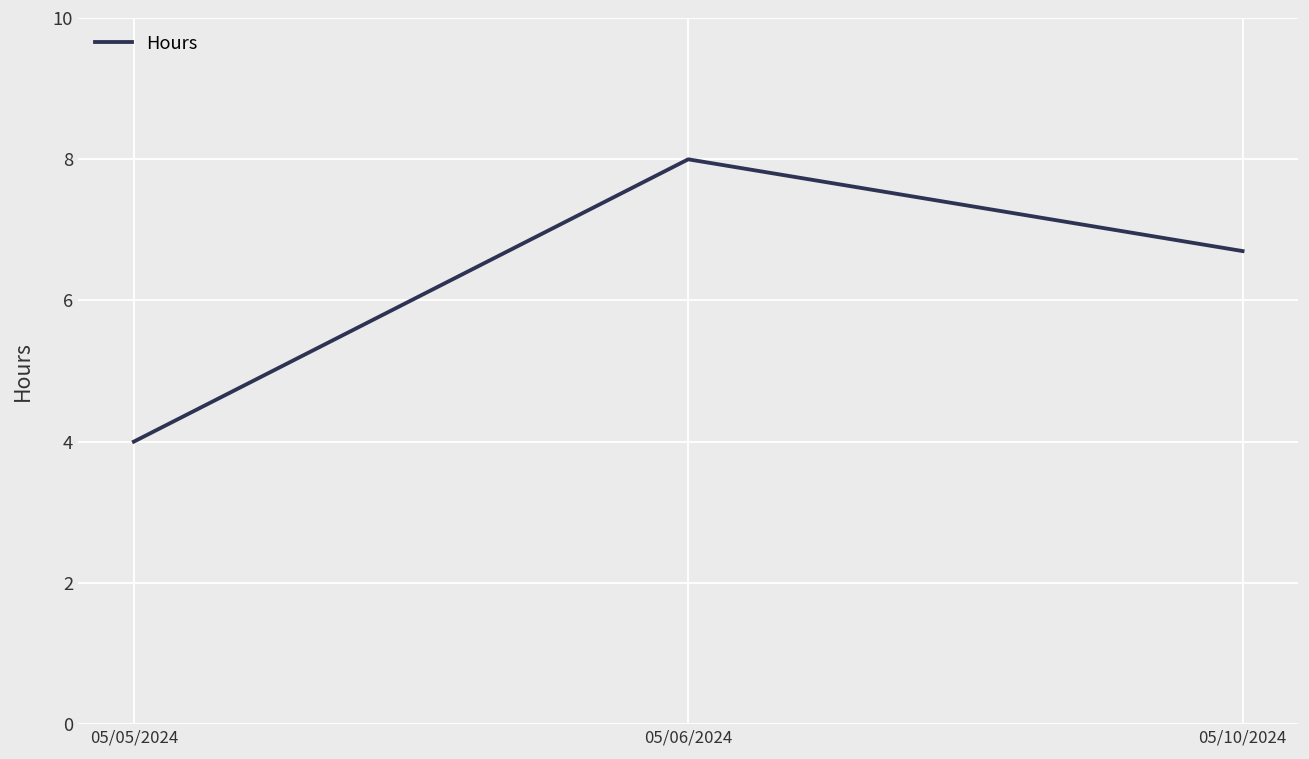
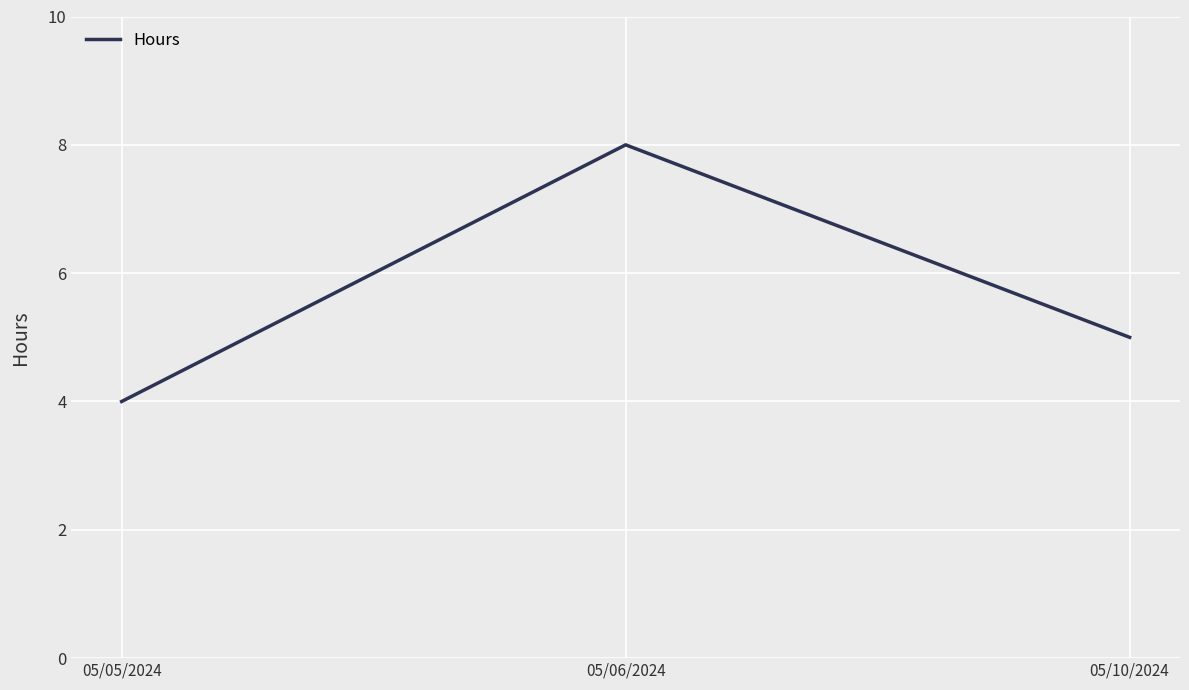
  {
    "05/05/2024": 4.0,
    "05/06/2024": 8.0,
-   "05/10/2024": 6.7
+   "05/10/2024": 5.0
  }
